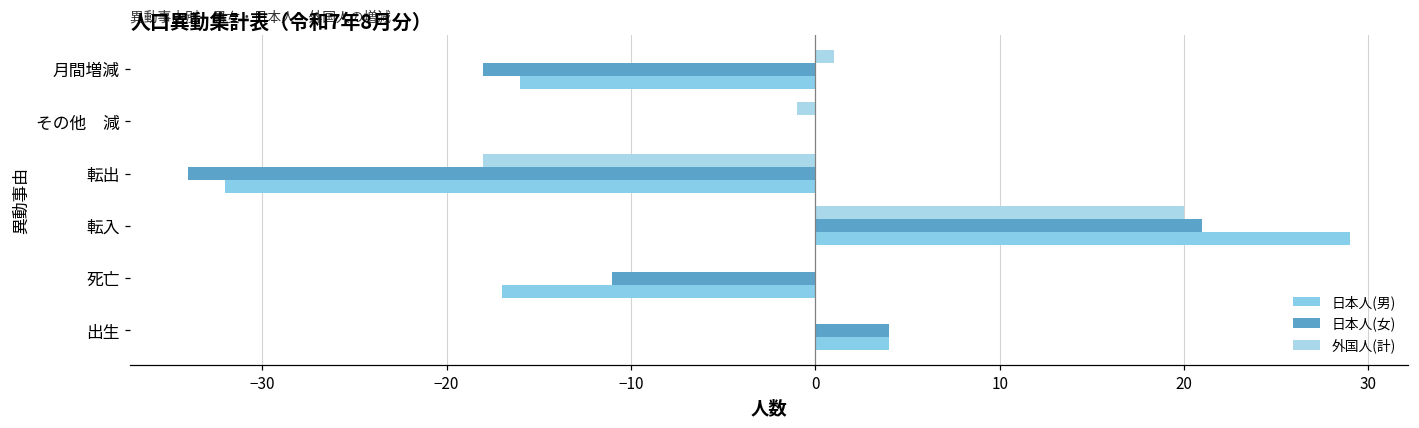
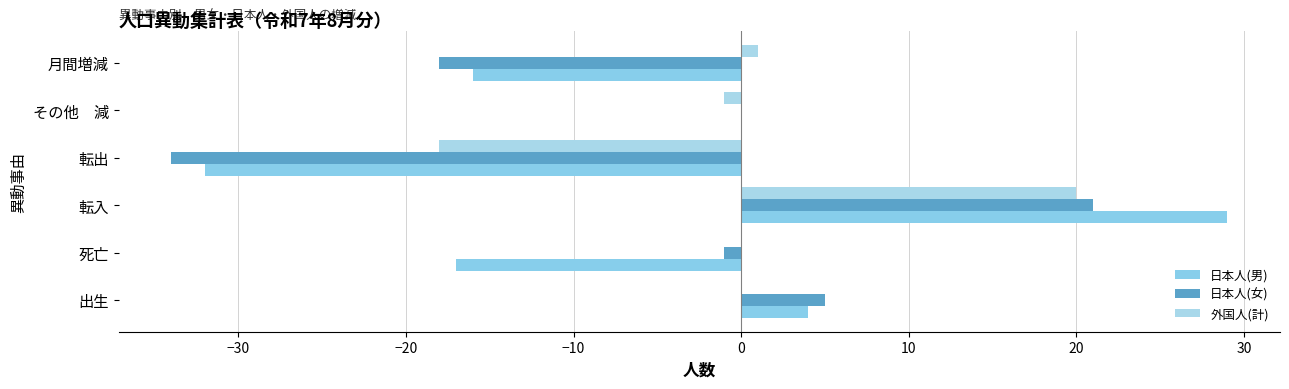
  {
    "日本人(女)": {
      "月間増減": -18,
      "その他 減": 0,
      "転出": -34,
      "転入": 21,
-     "死亡": -11,
-     "出生": 4
+     "死亡": -1,
+     "出生": 5
    }
  }
